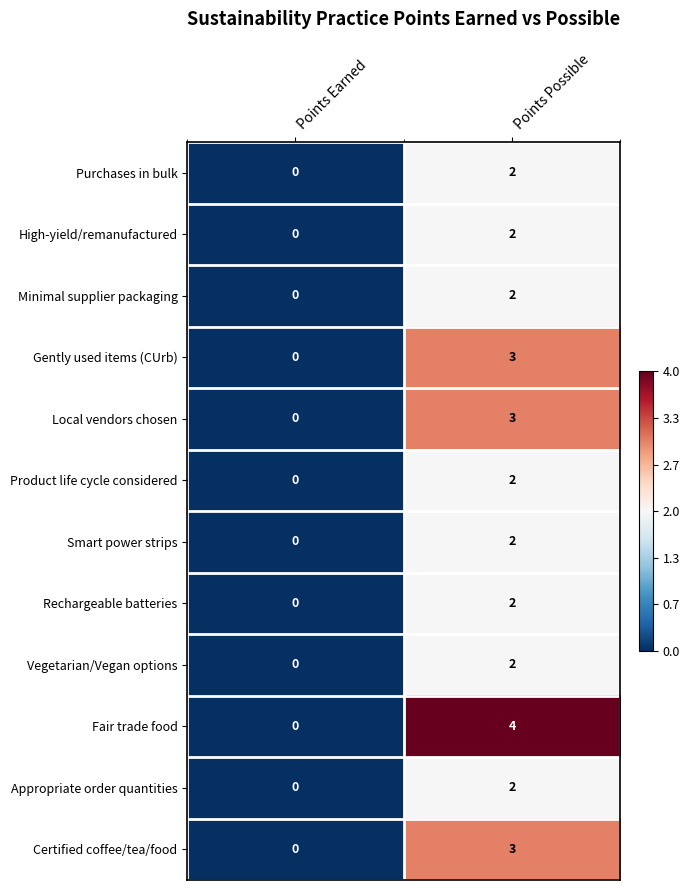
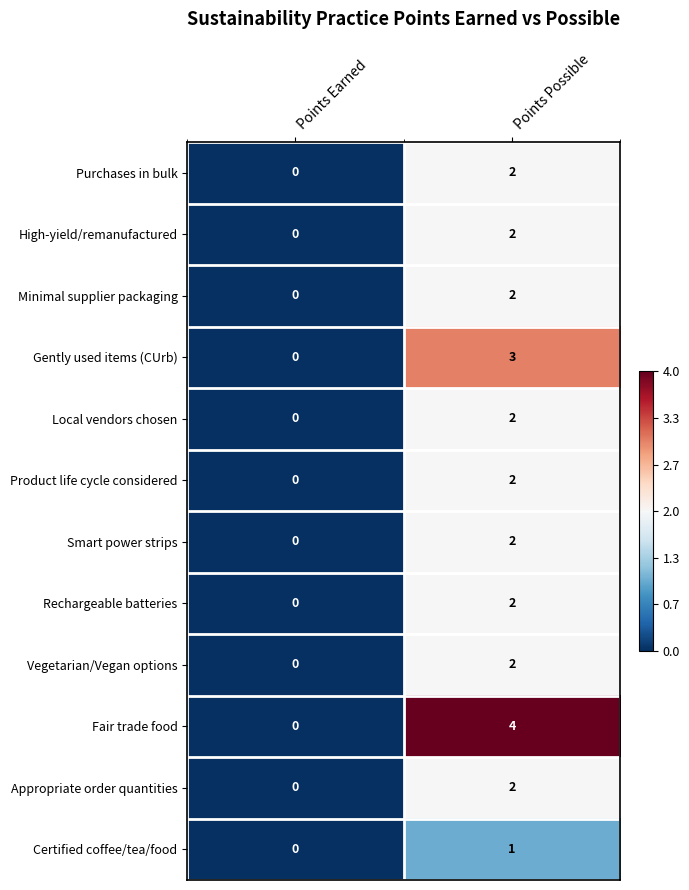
  {
    "Purchases in bulk": {
      "Points Earned": 0,
      "Points Possible": 2
    },
    "High-yield/remanufactured": {
      "Points Earned": 0,
      "Points Possible": 2
    },
    "Minimal supplier packaging": {
      "Points Earned": 0,
      "Points Possible": 2
    },
    "Gently used items (CUrb)": {
      "Points Earned": 0,
      "Points Possible": 3
    },
    "Local vendors chosen": {
      "Points Earned": 0,
-     "Points Possible": 3
+     "Points Possible": 2
    },
    "Product life cycle considered": {
      "Points Earned": 0,
      "Points Possible": 2
    },
    "Smart power strips": {
      "Points Earned": 0,
      "Points Possible": 2
    },
    "Rechargeable batteries": {
      "Points Earned": 0,
      "Points Possible": 2
    },
    "Vegetarian/Vegan options": {
      "Points Earned": 0,
      "Points Possible": 2
    },
    "Fair trade food": {
      "Points Earned": 0,
      "Points Possible": 4
    },
    "Appropriate order quantities": {
      "Points Earned": 0,
      "Points Possible": 2
    },
    "Certified coffee/tea/food": {
      "Points Earned": 0,
-     "Points Possible": 3
+     "Points Possible": 1
    }
  }
